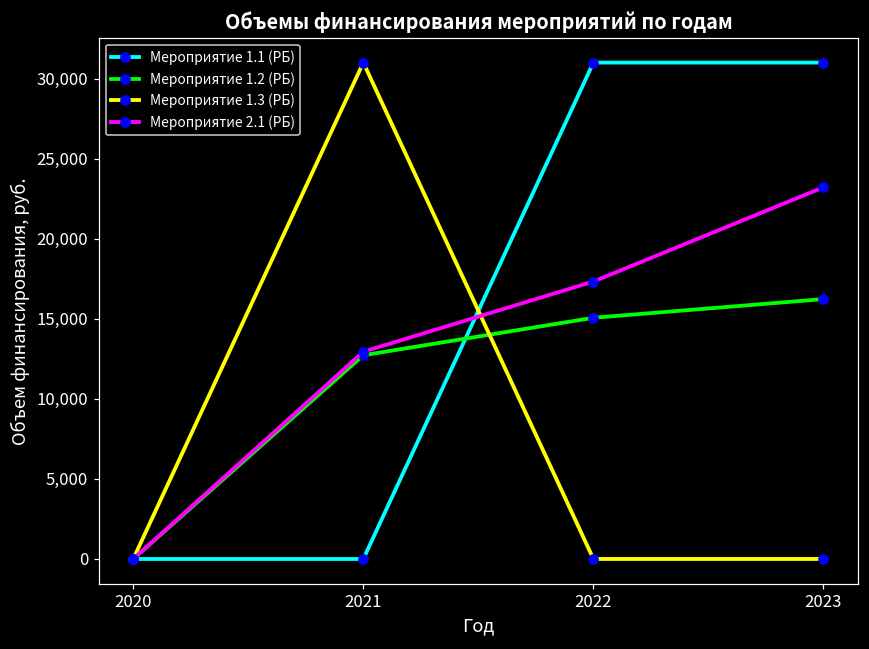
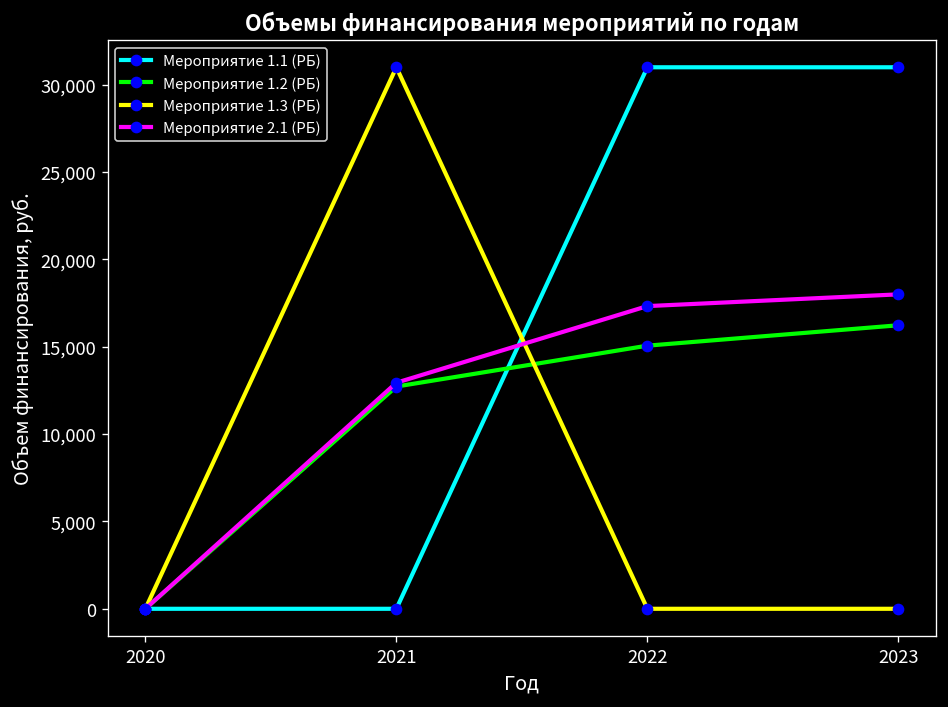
  {
    "Мероприятие 1.1 (РБ)": {
      "2021": "0",
      "2022": "31,000",
      "2023": "31,000"
    },
    "Мероприятие 1.2 (РБ)": {
      "2021": "12,700",
      "2022": "15,100",
      "2023": "16,200"
    },
    "Мероприятие 1.3 (РБ)": {
      "2021": "31,000",
      "2022": "0",
      "2023": "0"
    },
    "Мероприятие 2.1 (РБ)": {
      "2021": "12,900",
      "2022": "17,300",
-     "2023": "23,200"
+     "2023": "18,000"
    }
  }
